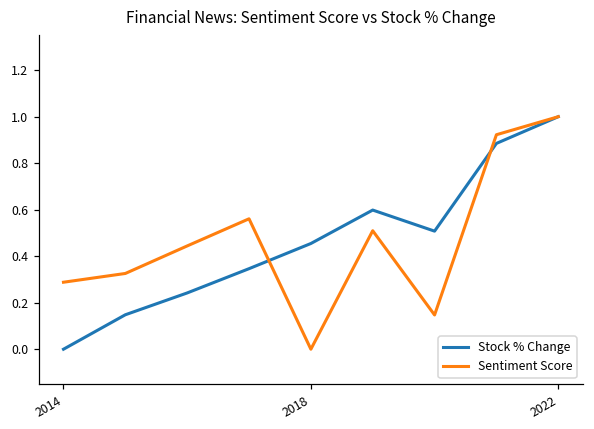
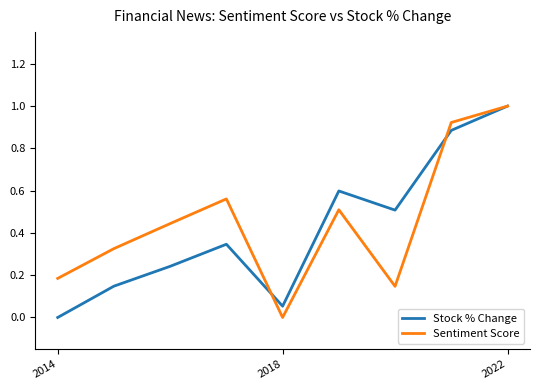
  {
    "Stock % Change": {
      "2014": 0.00,
-     "2018": 0.45
+     "2018": 0.05
    },
    "Sentiment Score": {
-     "2014": 0.29,
+     "2014": 0.18,
      "2018": 0.00
    }
  }
